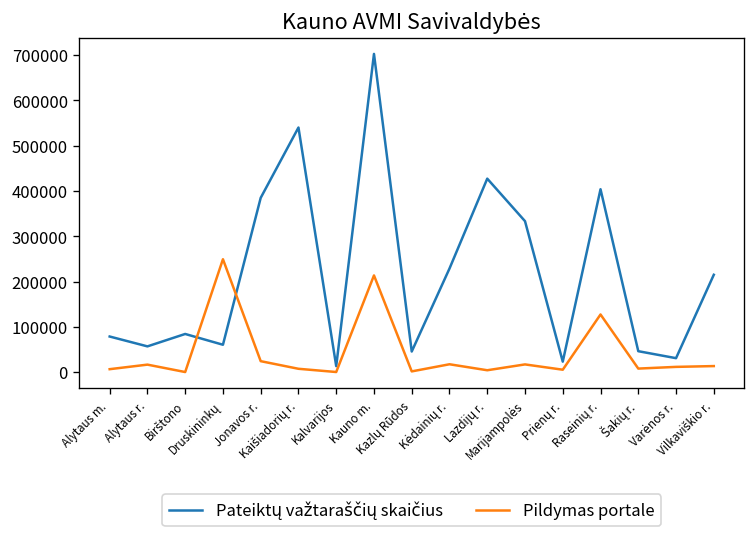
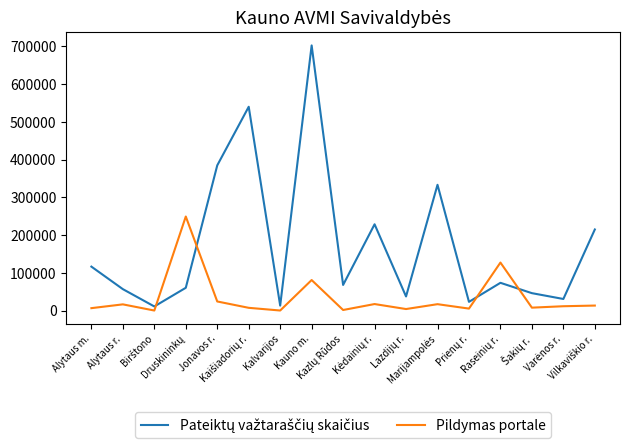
  {
    "Pateiktų važtaraščių skaičius": {
-     "Alytaus m.": 80000,
+     "Alytaus m.": 120000,
      "Alytaus r.": 60000,
-     "Birštono": 80000,
+     "Birštono": 10000,
      "Druskininkų": 60000,
      "Jonavos r.": 380000,
      "Kaišiadorių r.": 540000,
      "Kalvarijos": 10000,
      "Kauno m.": 700000,
-     "Kazlų Rūdos": 50000,
+     "Kazlų Rūdos": 70000,
      "Kėdainių r.": 230000,
-     "Lazdijų r.": 430000,
+     "Lazdijų r.": 40000,
      "Marijampolės": 330000,
      "Prienų r.": 20000,
-     "Raseinių r.": 400000,
+     "Raseinių r.": 70000,
      "Šakių r.": 50000,
      "Varėnos r.": 30000,
      "Vilkaviškio r.": 220000
    },
    "Pildymas portale": {
      "Alytaus m.": 10000,
      "Alytaus r.": 20000,
      "Birštono": 0,
      "Druskininkų": 250000,
      "Jonavos r.": 20000,
      "Kaišiadorių r.": 10000,
      "Kalvarijos": 0,
-     "Kauno m.": 210000,
+     "Kauno m.": 80000,
      "Kazlų Rūdos": 0,
      "Kėdainių r.": 20000,
      "Lazdijų r.": 0,
      "Marijampolės": 20000,
      "Prienų r.": 10000,
      "Raseinių r.": 130000,
      "Šakių r.": 10000,
      "Varėnos r.": 10000,
      "Vilkaviškio r.": 10000
    }
  }
